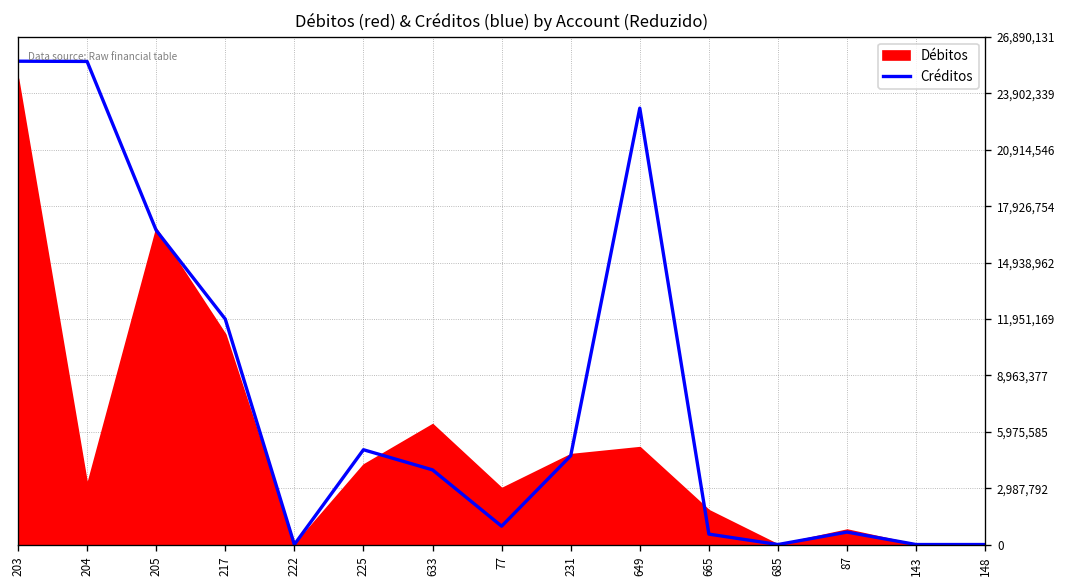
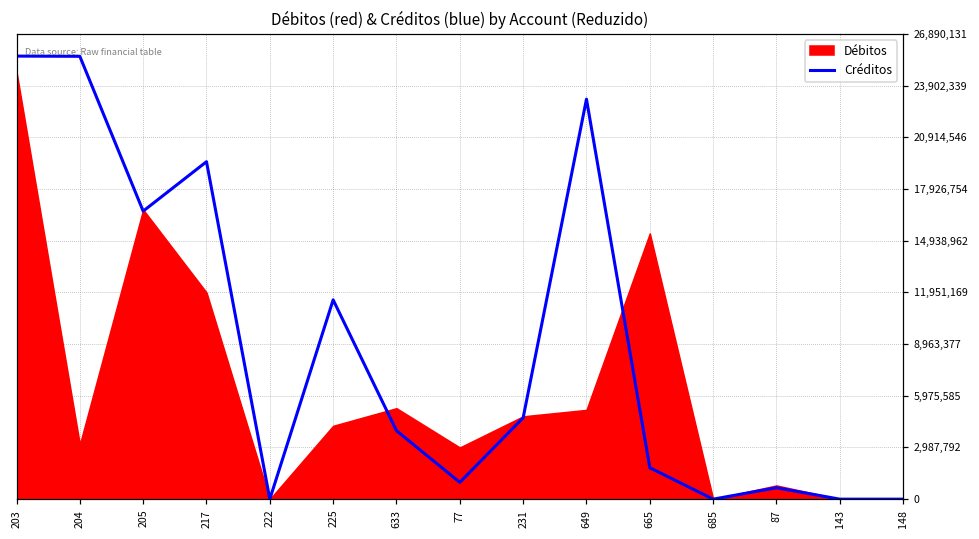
  {
    "Créditos": {
      "203": "25,600,000",
      "204": "25,600,000",
-     "217": "11,900,000",
-     "225": "5,000,000",
+     "217": "19,500,000",
+     "225": "11,500,000",
      "633": "4,000,000",
      "77": "1,000,000",
      "649": "23,100,000",
-     "665": "600,000"
+     "665": "1,800,000"
    },
    "Débitos": {
      "203": "24,700,000",
      "204": "3,200,000",
-     "217": "11,100,000",
+     "217": "11,900,000",
      "225": "4,200,000",
-     "633": "6,400,000",
+     "633": "5,300,000",
      "77": "3,000,000",
      "649": "5,200,000",
-     "665": "1,800,000"
+     "665": "15,400,000"
    }
  }
